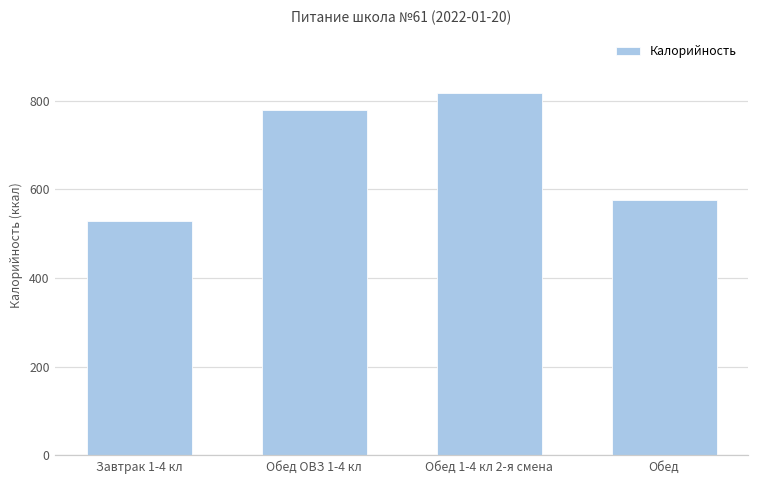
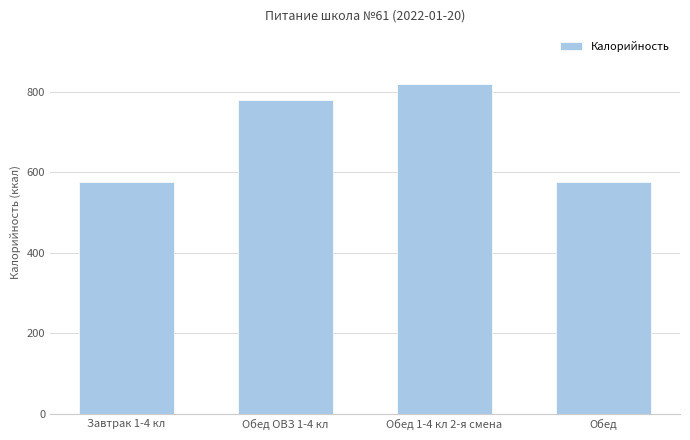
  {
-   "Завтрак 1-4 кл": 530,
+   "Завтрак 1-4 кл": 570,
    "Обед ОВЗ 1-4 кл": 780,
    "Обед 1-4 кл 2-я смена": 820,
    "Обед": 580
  }
